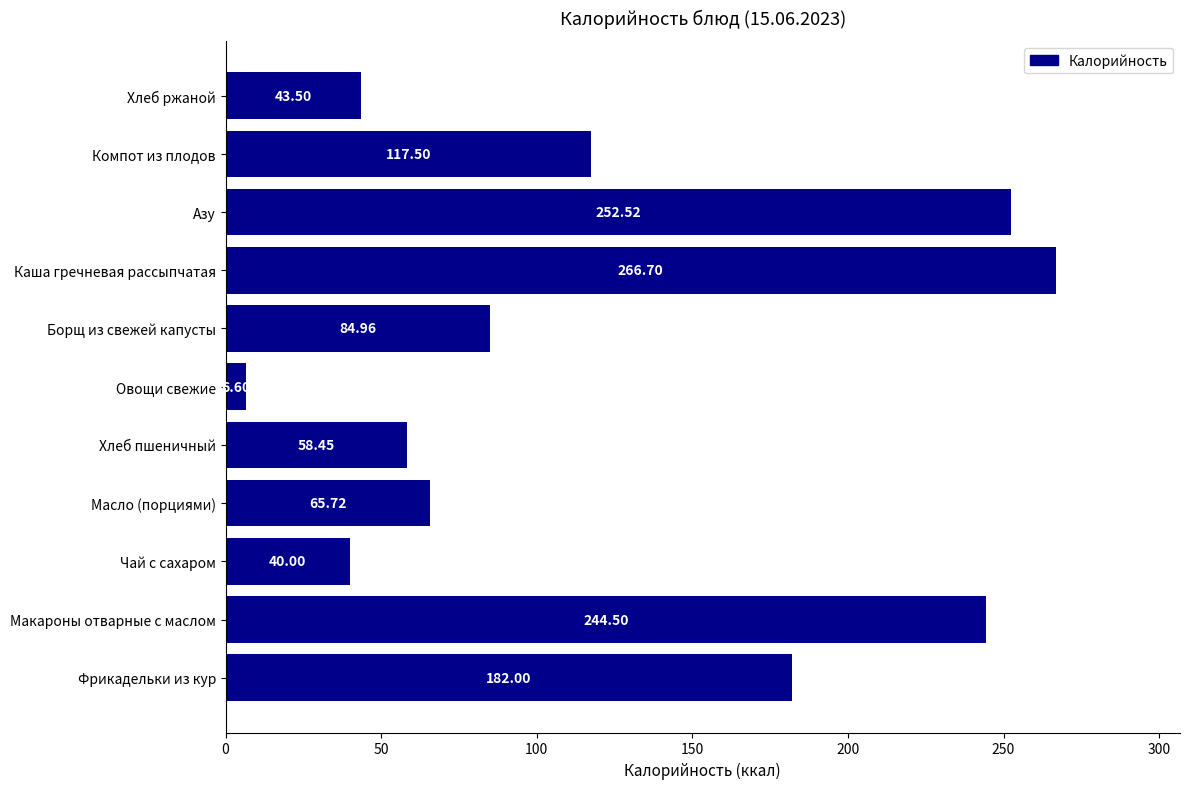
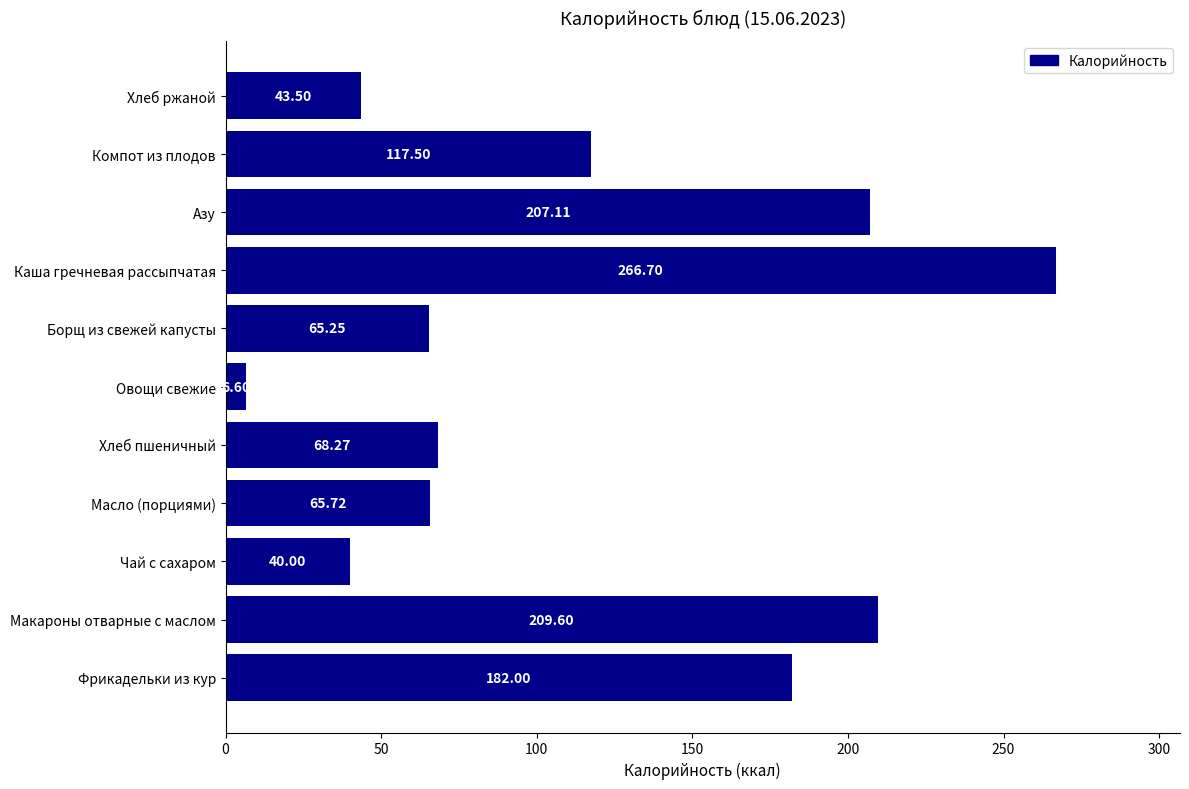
  {
    "Хлеб ржаной": 43.50,
    "Компот из плодов": 117.50,
-   "Азу": 252.52,
+   "Азу": 207.11,
    "Каша гречневая рассыпчатая": 266.70,
-   "Борщ из свежей капусты": 84.96,
+   "Борщ из свежей капусты": 65.25,
    "Овощи свежие": 6.60,
-   "Хлеб пшеничный": 58.45,
+   "Хлеб пшеничный": 68.27,
    "Масло (порциями)": 65.72,
    "Чай с сахаром": 40.00,
-   "Макароны отварные с маслом": 244.50,
+   "Макароны отварные с маслом": 209.60,
    "Фрикадельки из кур": 182.00
  }
